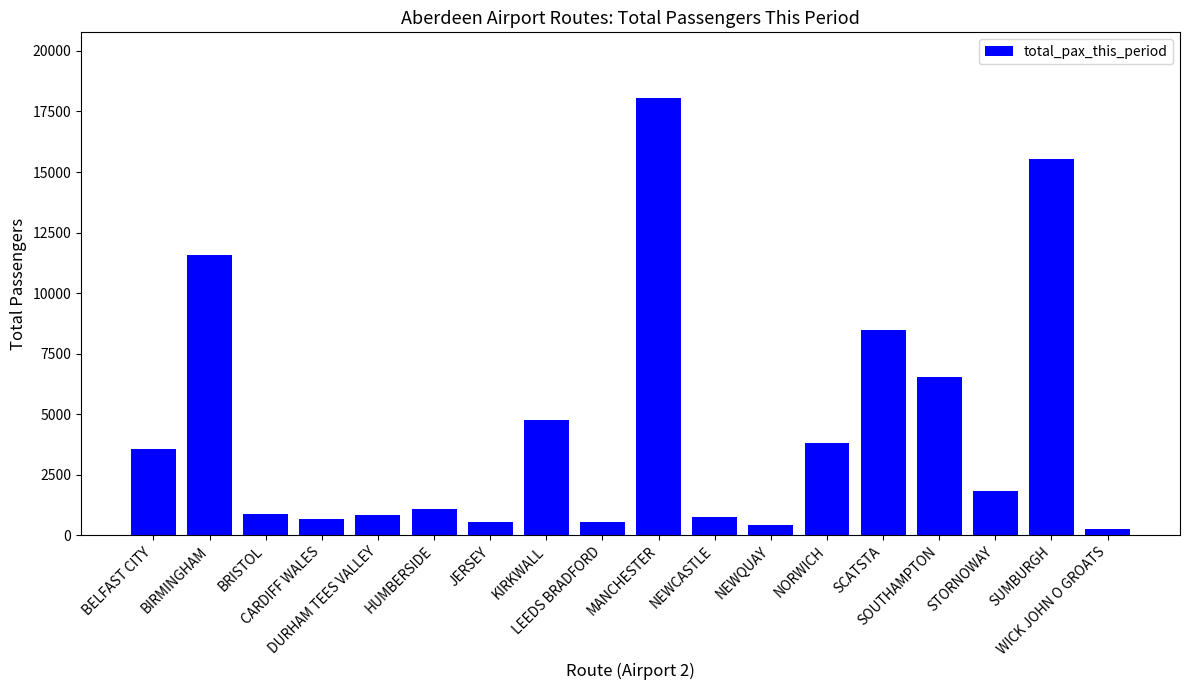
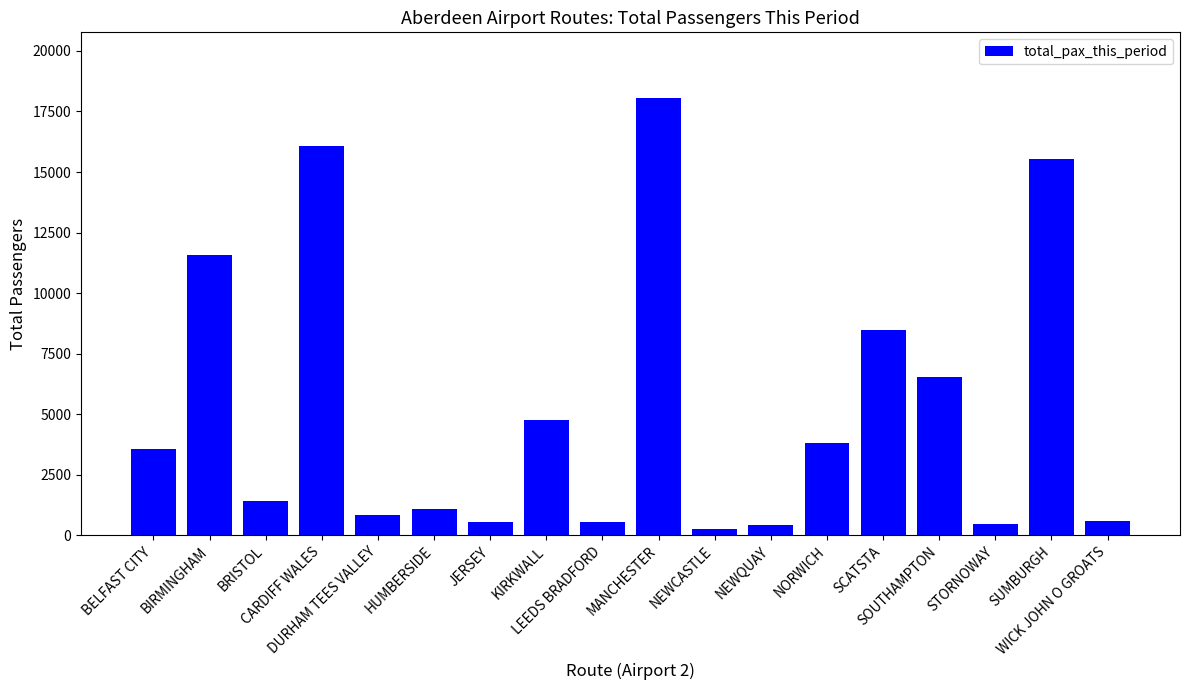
  {
    "BELFAST CITY": 3500,
    "BIRMINGHAM": 11600,
-   "BRISTOL": 900,
-   "CARDIFF WALES": 700,
+   "BRISTOL": 1400,
+   "CARDIFF WALES": 16100,
    "DURHAM TEES VALLEY": 800,
    "HUMBERSIDE": 1100,
    "JERSEY": 600,
    "KIRKWALL": 4800,
    "LEEDS BRADFORD": 500,
    "MANCHESTER": 18100,
-   "NEWCASTLE": 800,
+   "NEWCASTLE": 300,
    "NEWQUAY": 400,
    "NORWICH": 3800,
    "SCATSTA": 8500,
    "SOUTHAMPTON": 6500,
-   "STORNOWAY": 1800,
+   "STORNOWAY": 500,
    "SUMBURGH": 15500,
-   "WICK JOHN O GROATS": 300
+   "WICK JOHN O GROATS": 600
  }
